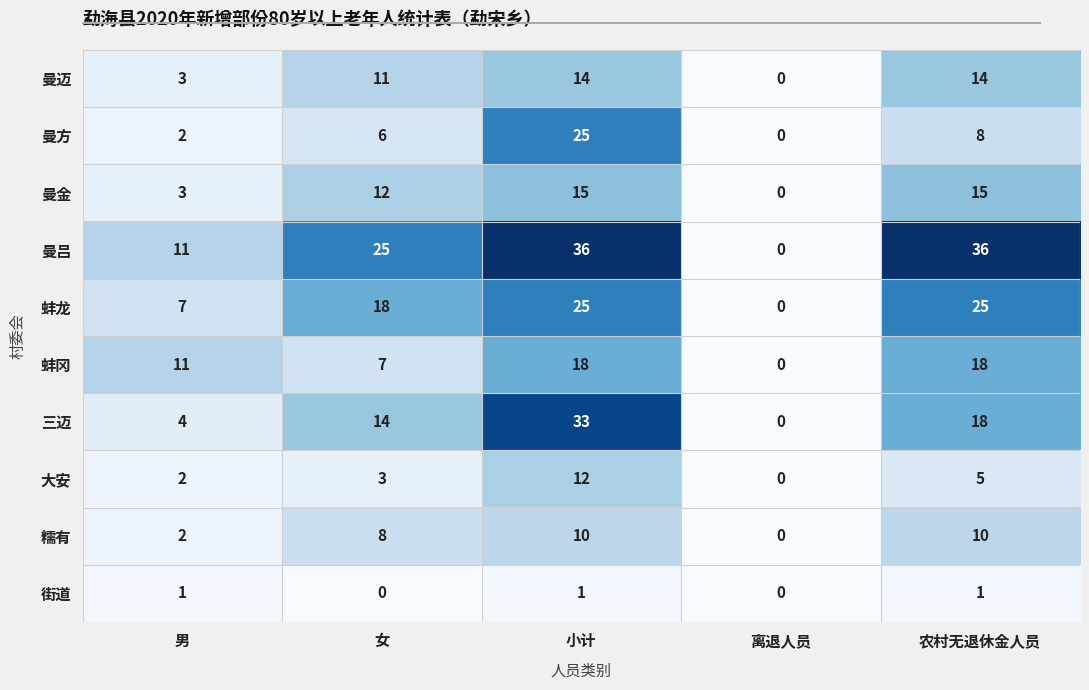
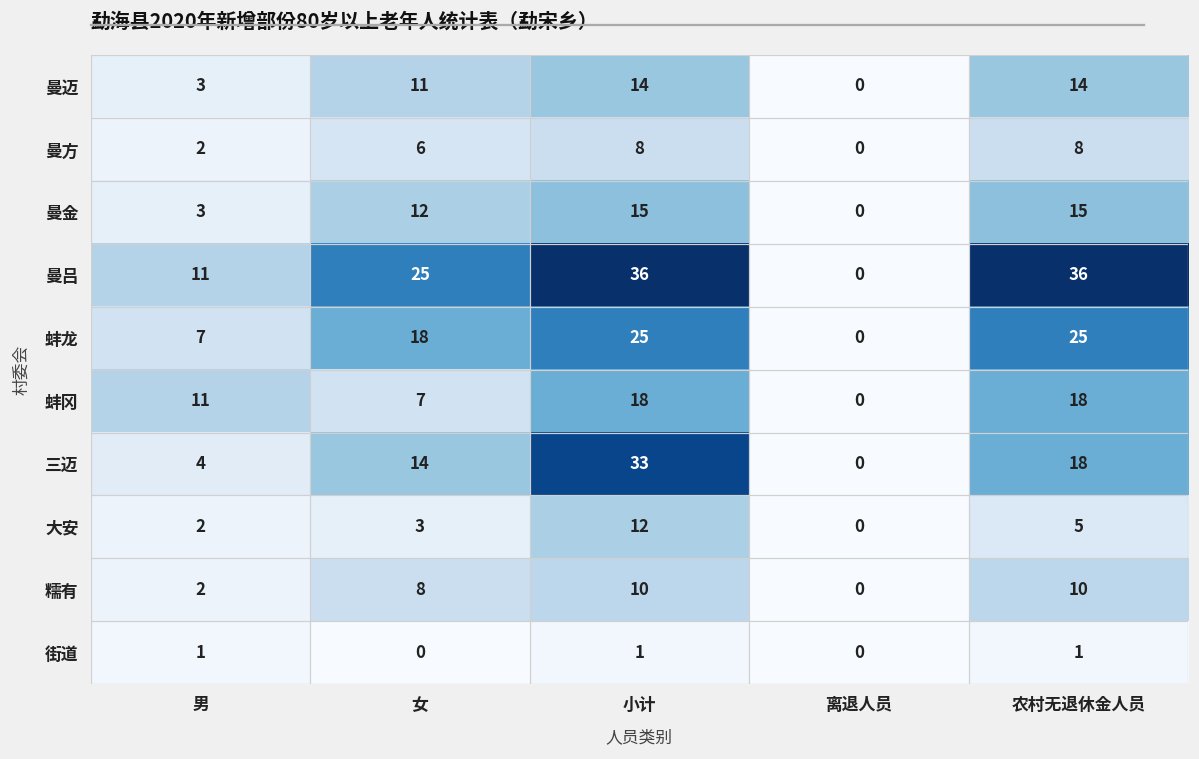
  {
    "曼迈": {
      "男": 3,
      "女": 11,
      "小计": 14,
      "离退人员": 0,
      "农村无退休金人员": 14
    },
    "曼方": {
      "男": 2,
      "女": 6,
-     "小计": 25,
+     "小计": 8,
      "离退人员": 0,
      "农村无退休金人员": 8
    },
    "曼金": {
      "男": 3,
      "女": 12,
      "小计": 15,
      "离退人员": 0,
      "农村无退休金人员": 15
    },
    "曼吕": {
      "男": 11,
      "女": 25,
      "小计": 36,
      "离退人员": 0,
      "农村无退休金人员": 36
    },
    "蚌龙": {
      "男": 7,
      "女": 18,
      "小计": 25,
      "离退人员": 0,
      "农村无退休金人员": 25
    },
    "蚌冈": {
      "男": 11,
      "女": 7,
      "小计": 18,
      "离退人员": 0,
      "农村无退休金人员": 18
    },
    "三迈": {
      "男": 4,
      "女": 14,
      "小计": 33,
      "离退人员": 0,
      "农村无退休金人员": 18
    },
    "大安": {
      "男": 2,
      "女": 3,
      "小计": 12,
      "离退人员": 0,
      "农村无退休金人员": 5
    },
    "糯有": {
      "男": 2,
      "女": 8,
      "小计": 10,
      "离退人员": 0,
      "农村无退休金人员": 10
    },
    "街道": {
      "男": 1,
      "女": 0,
      "小计": 1,
      "离退人员": 0,
      "农村无退休金人员": 1
    }
  }
